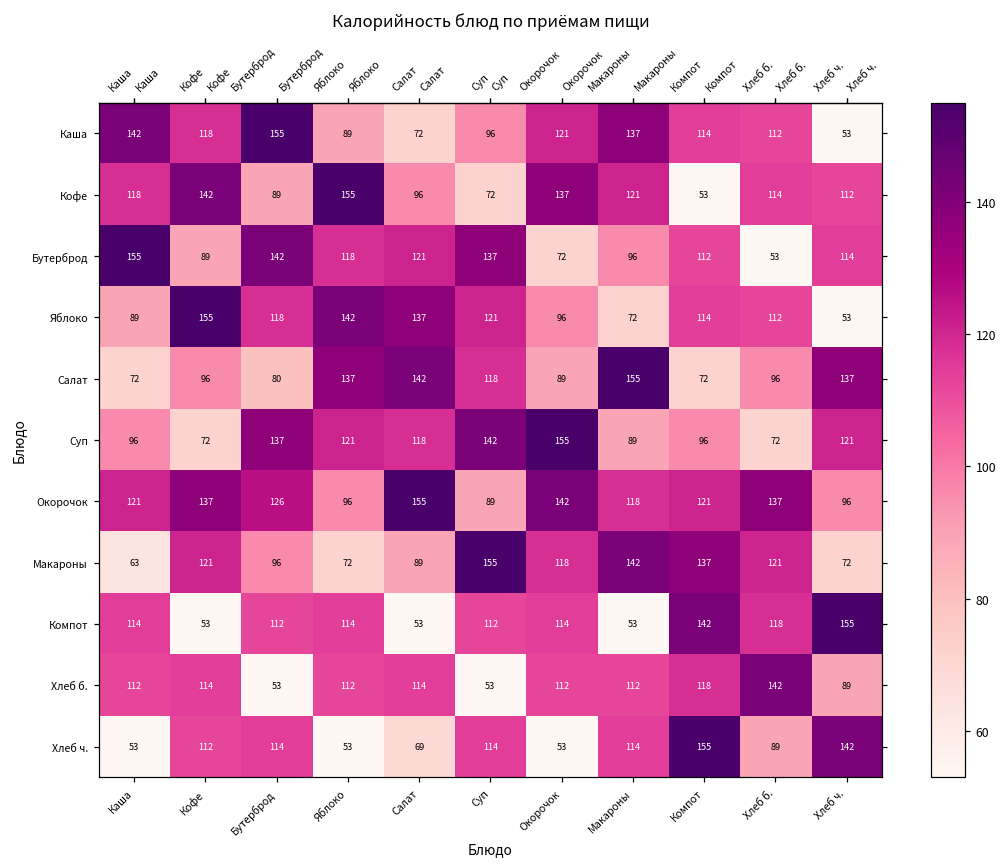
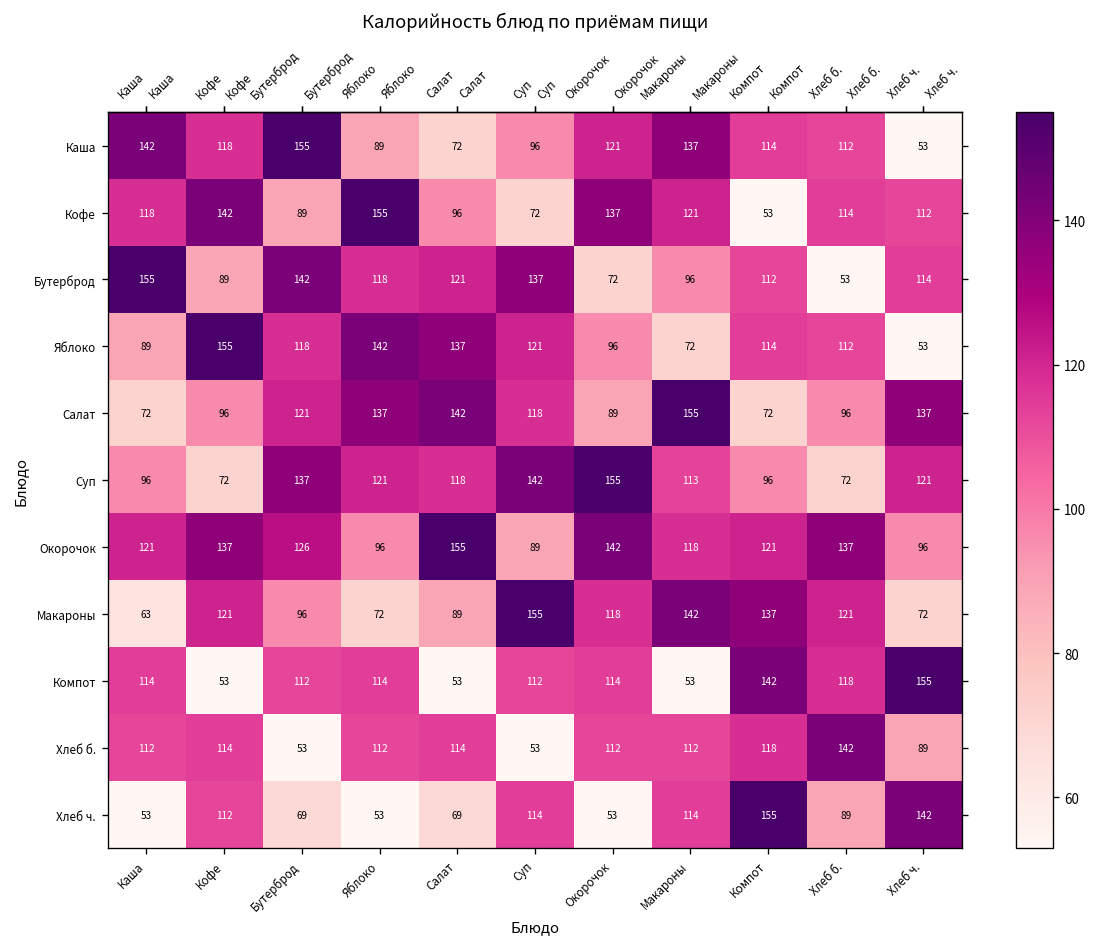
  {
    "Каша": {
      "Каша": 142,
      "Кофе": 118,
      "Бутерброд": 155,
      "Яблоко": 89,
      "Салат": 72,
      "Суп": 96,
      "Окорочок": 121,
      "Макароны": 137,
      "Компот": 114,
      "Хлеб б.": 112,
      "Хлеб ч.": 53
    },
    "Кофе": {
      "Каша": 118,
      "Кофе": 142,
      "Бутерброд": 89,
      "Яблоко": 155,
      "Салат": 96,
      "Суп": 72,
      "Окорочок": 137,
      "Макароны": 121,
      "Компот": 53,
      "Хлеб б.": 114,
      "Хлеб ч.": 112
    },
    "Бутерброд": {
      "Каша": 155,
      "Кофе": 89,
      "Бутерброд": 142,
      "Яблоко": 118,
      "Салат": 121,
      "Суп": 137,
      "Окорочок": 72,
      "Макароны": 96,
      "Компот": 112,
      "Хлеб б.": 53,
      "Хлеб ч.": 114
    },
    "Яблоко": {
      "Каша": 89,
      "Кофе": 155,
      "Бутерброд": 118,
      "Яблоко": 142,
      "Салат": 137,
      "Суп": 121,
      "Окорочок": 96,
      "Макароны": 72,
      "Компот": 114,
      "Хлеб б.": 112,
      "Хлеб ч.": 53
    },
    "Салат": {
      "Каша": 72,
      "Кофе": 96,
-     "Бутерброд": 80,
+     "Бутерброд": 121,
      "Яблоко": 137,
      "Салат": 142,
      "Суп": 118,
      "Окорочок": 89,
      "Макароны": 155,
      "Компот": 72,
      "Хлеб б.": 96,
      "Хлеб ч.": 137
    },
    "Суп": {
      "Каша": 96,
      "Кофе": 72,
      "Бутерброд": 137,
      "Яблоко": 121,
      "Салат": 118,
      "Суп": 142,
      "Окорочок": 155,
-     "Макароны": 89,
+     "Макароны": 113,
      "Компот": 96,
      "Хлеб б.": 72,
      "Хлеб ч.": 121
    },
    "Окорочок": {
      "Каша": 121,
      "Кофе": 137,
      "Бутерброд": 126,
      "Яблоко": 96,
      "Салат": 155,
      "Суп": 89,
      "Окорочок": 142,
      "Макароны": 118,
      "Компот": 121,
      "Хлеб б.": 137,
      "Хлеб ч.": 96
    },
    "Макароны": {
      "Каша": 63,
      "Кофе": 121,
      "Бутерброд": 96,
      "Яблоко": 72,
      "Салат": 89,
      "Суп": 155,
      "Окорочок": 118,
      "Макароны": 142,
      "Компот": 137,
      "Хлеб б.": 121,
      "Хлеб ч.": 72
    },
    "Компот": {
      "Каша": 114,
      "Кофе": 53,
      "Бутерброд": 112,
      "Яблоко": 114,
      "Салат": 53,
      "Суп": 112,
      "Окорочок": 114,
      "Макароны": 53,
      "Компот": 142,
      "Хлеб б.": 118,
      "Хлеб ч.": 155
    },
    "Хлеб б.": {
      "Каша": 112,
      "Кофе": 114,
      "Бутерброд": 53,
      "Яблоко": 112,
      "Салат": 114,
      "Суп": 53,
      "Окорочок": 112,
      "Макароны": 112,
      "Компот": 118,
      "Хлеб б.": 142,
      "Хлеб ч.": 89
    },
    "Хлеб ч.": {
      "Каша": 53,
      "Кофе": 112,
-     "Бутерброд": 114,
+     "Бутерброд": 69,
      "Яблоко": 53,
      "Салат": 69,
      "Суп": 114,
      "Окорочок": 53,
      "Макароны": 114,
      "Компот": 155,
      "Хлеб б.": 89,
      "Хлеб ч.": 142
    }
  }
